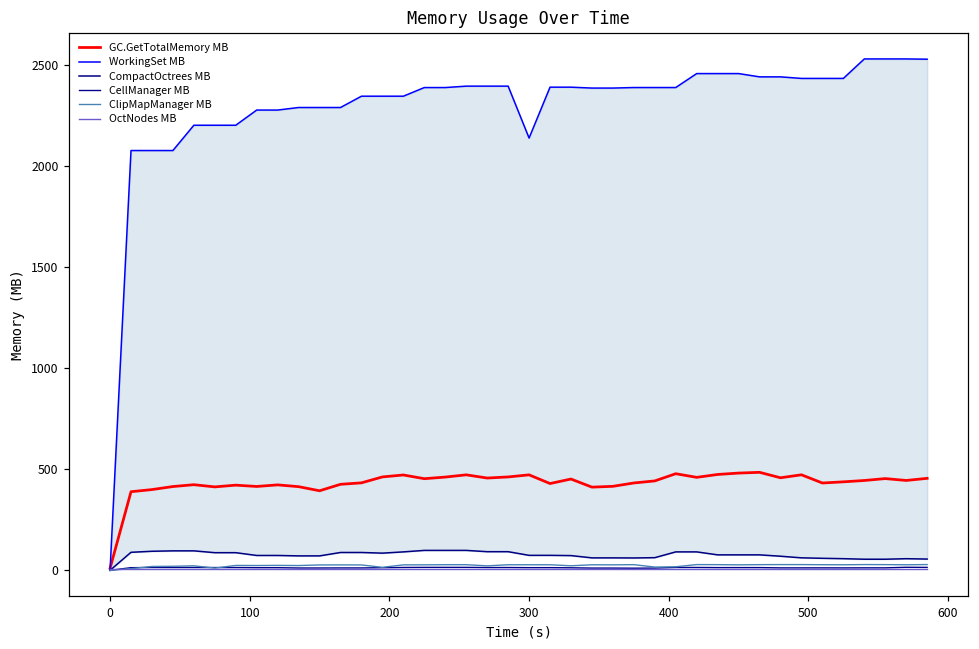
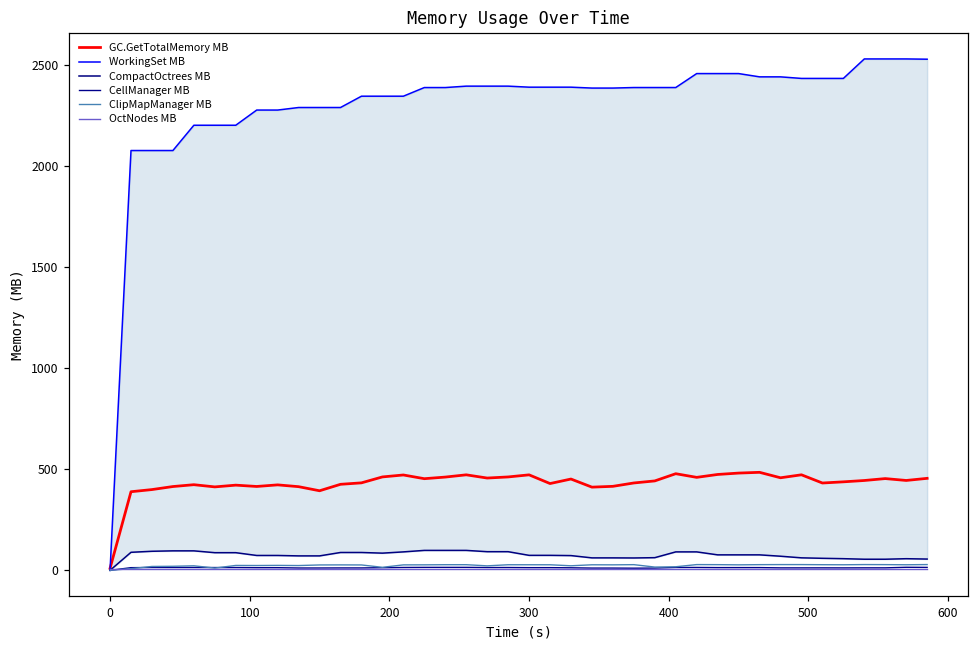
  {
    "GC.GetTotalMemory MB": {
      "300": 470
    },
    "WorkingSet MB": {
-     "300": 2140
+     "300": 2390
    }
  }
